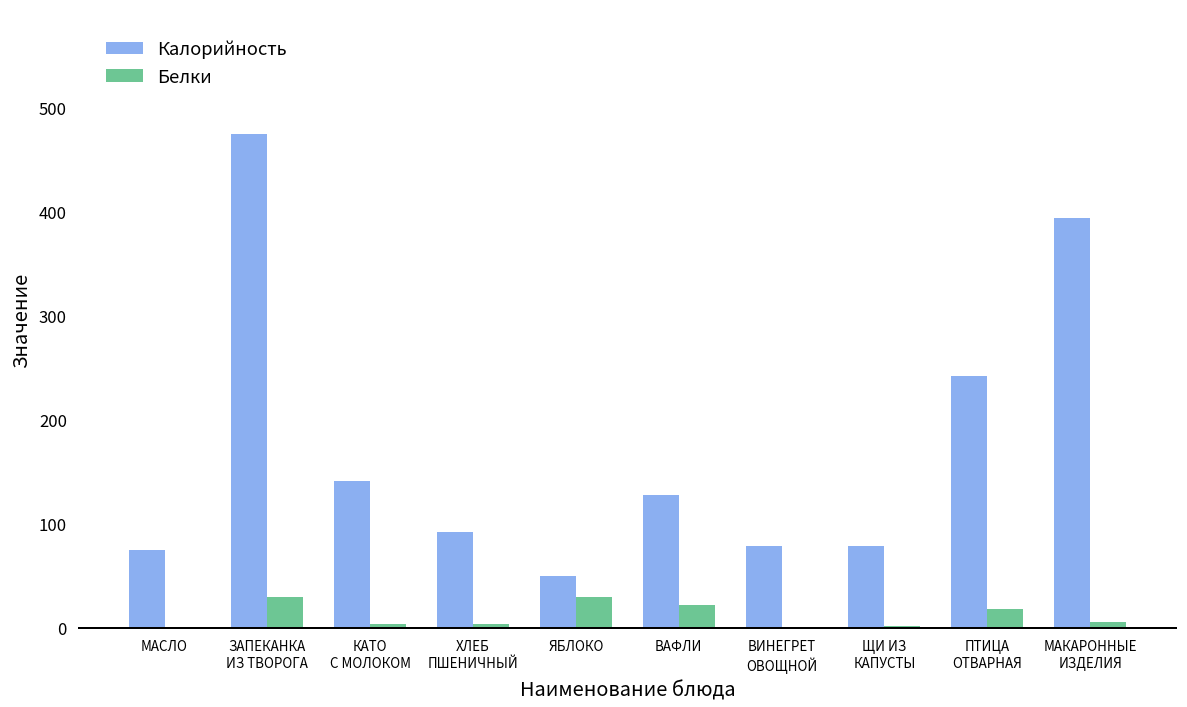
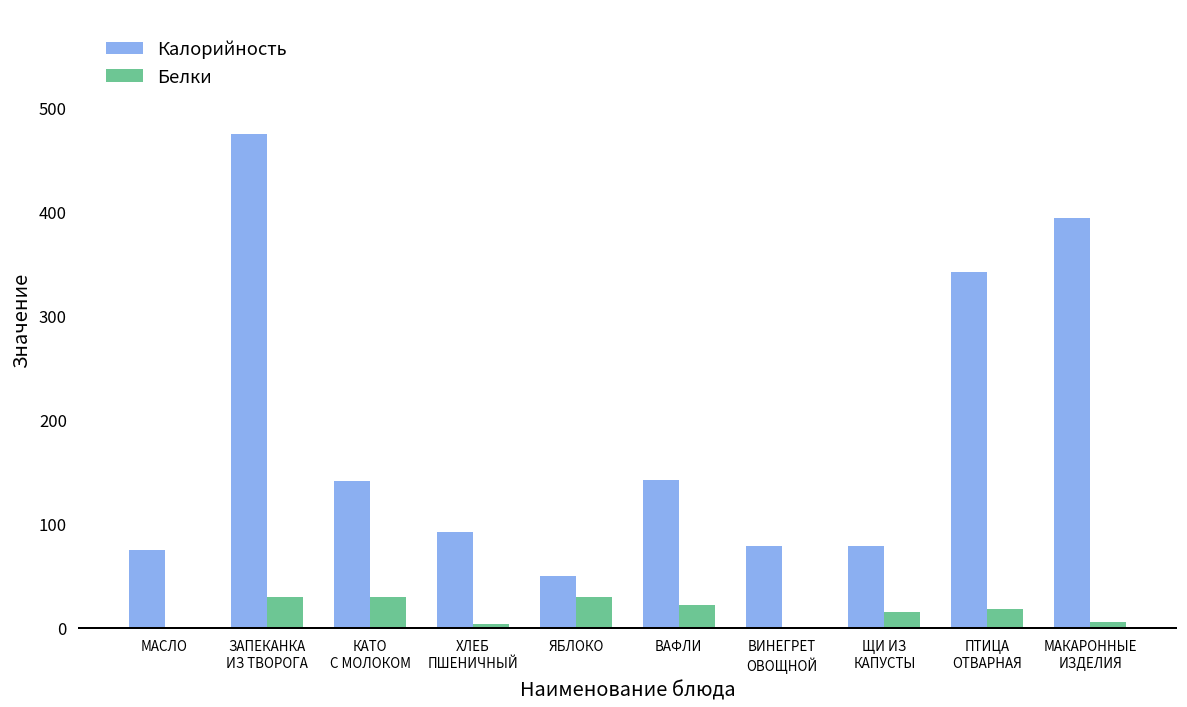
  {
    "Калорийность": {
      "МАСЛО": 70,
      "ЗАПЕКАНКА ИЗ ТВОРОГА": 470,
      "КАТО С МОЛОКОМ": 140,
      "ХЛЕБ ПШЕНИЧНЫЙ": 90,
      "ЯБЛОКО": 50,
-     "ВАФЛИ": 130,
+     "ВАФЛИ": 140,
      "ВИНЕГРЕТ ОВОЩНОЙ": 80,
      "ЩИ ИЗ КАПУСТЫ": 80,
-     "ПТИЦА ОТВАРНАЯ": 240,
+     "ПТИЦА ОТВАРНАЯ": 340,
      "МАКАРОННЫЕ ИЗДЕЛИЯ": 390
    },
    "Белки": {
      "ЗАПЕКАНКА ИЗ ТВОРОГА": 30,
-     "КАТО С МОЛОКОМ": 0,
+     "КАТО С МОЛОКОМ": 30,
      "ХЛЕБ ПШЕНИЧНЫЙ": 0,
      "ЯБЛОКО": 30,
      "ВАФЛИ": 20,
-     "ЩИ ИЗ КАПУСТЫ": 0,
+     "ЩИ ИЗ КАПУСТЫ": 20,
      "ПТИЦА ОТВАРНАЯ": 20,
      "МАКАРОННЫЕ ИЗДЕЛИЯ": 10
    }
  }
